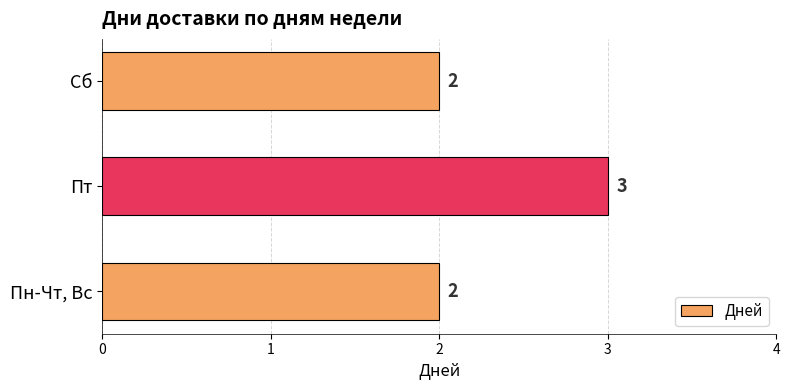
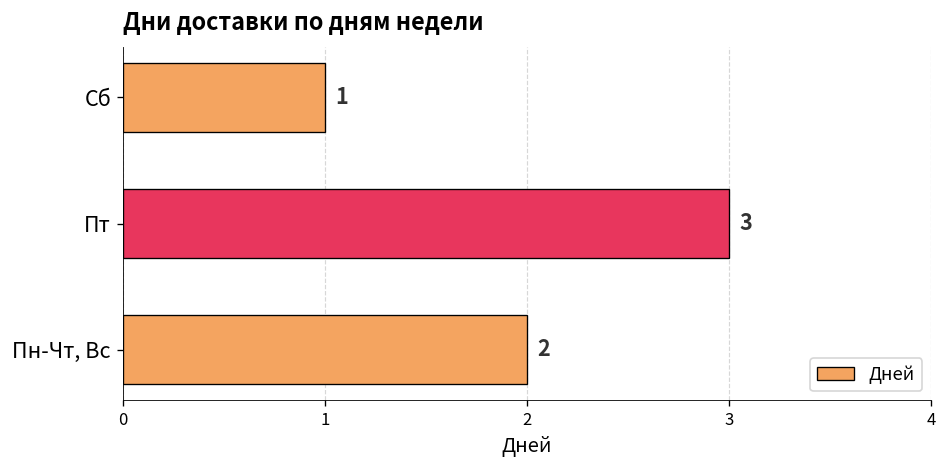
  {
-   "Сб": 2,
+   "Сб": 1,
    "Пт": 3,
    "Пн-Чт, Вс": 2
  }
